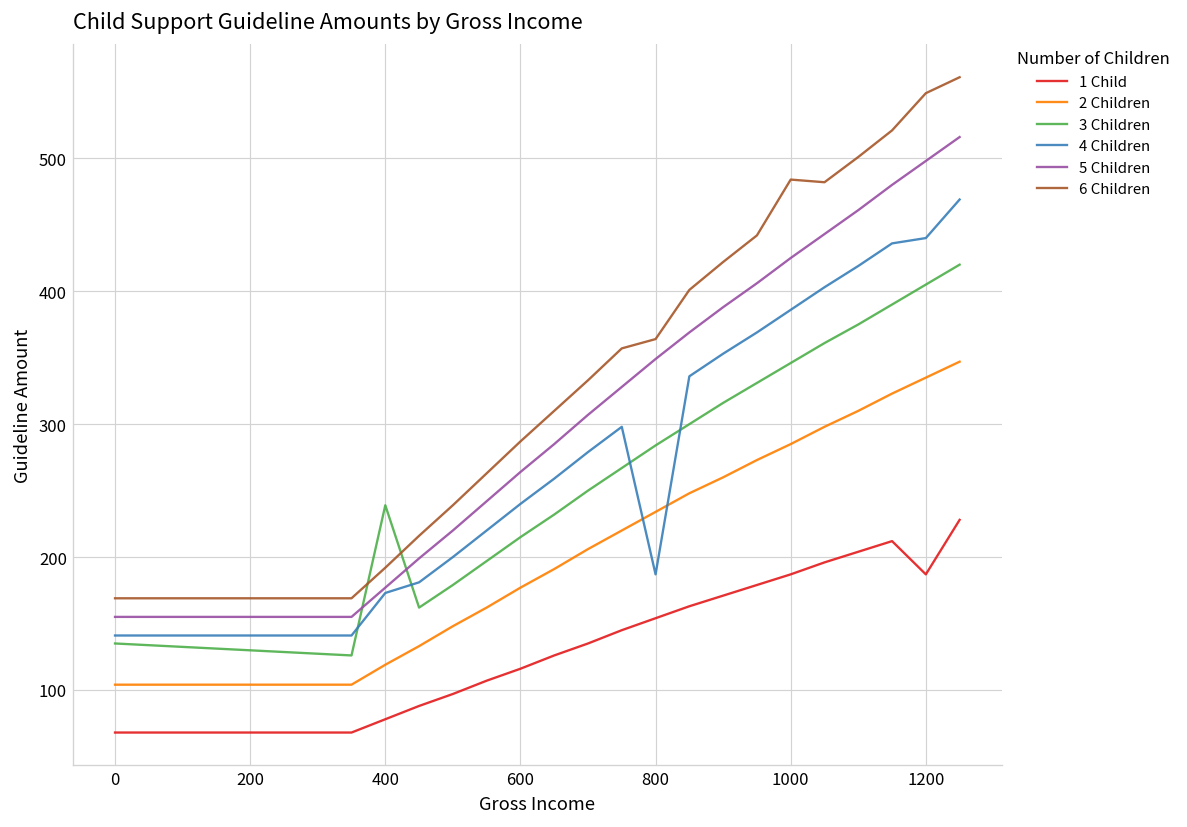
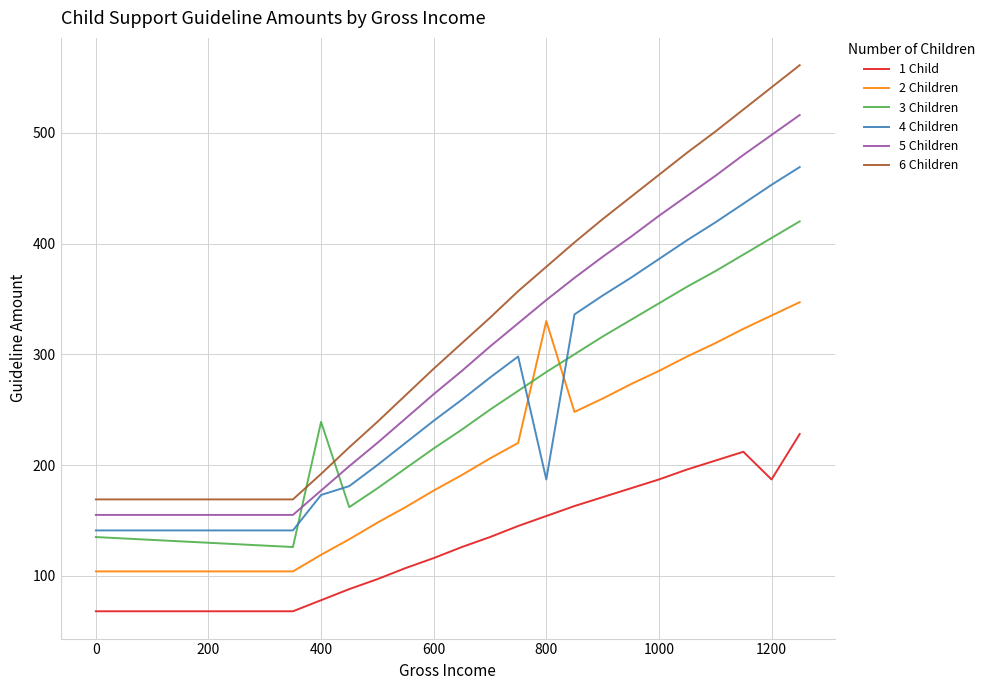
  {
    "1 Child": {
      "0": 68,
      "400": 78,
      "600": 116,
      "800": 154,
      "1000": 187,
      "1200": 187
    },
    "2 Children": {
      "0": 104,
      "400": 119,
      "600": 177,
-     "800": 234,
+     "800": 330,
      "1000": 285,
      "1200": 335
    },
    "3 Children": {
      "0": 135,
      "400": 239,
      "600": 215,
      "800": 284,
      "1000": 346,
      "1200": 405
    },
    "4 Children": {
      "0": 141,
      "400": 173,
      "600": 240,
      "800": 187,
      "1000": 386,
-     "1200": 440
+     "1200": 453
    },
    "5 Children": {
      "0": 155,
      "400": 177,
      "600": 264,
      "800": 349,
      "1000": 425,
      "1200": 498
    },
    "6 Children": {
      "0": 169,
      "400": 192,
      "600": 287,
-     "800": 364,
-     "1000": 484,
-     "1200": 549
+     "800": 379,
+     "1000": 462,
+     "1200": 541
    }
  }
